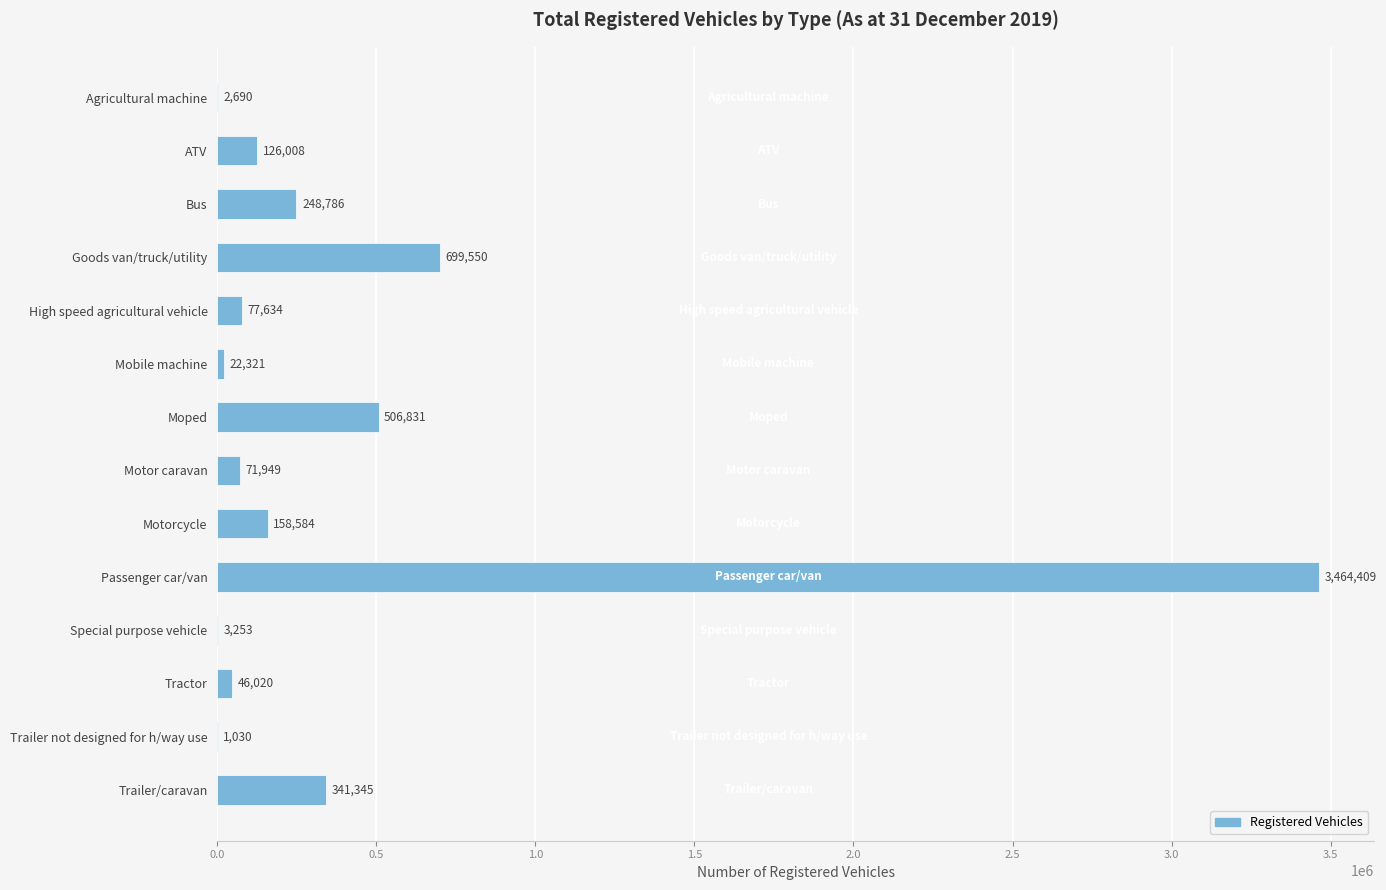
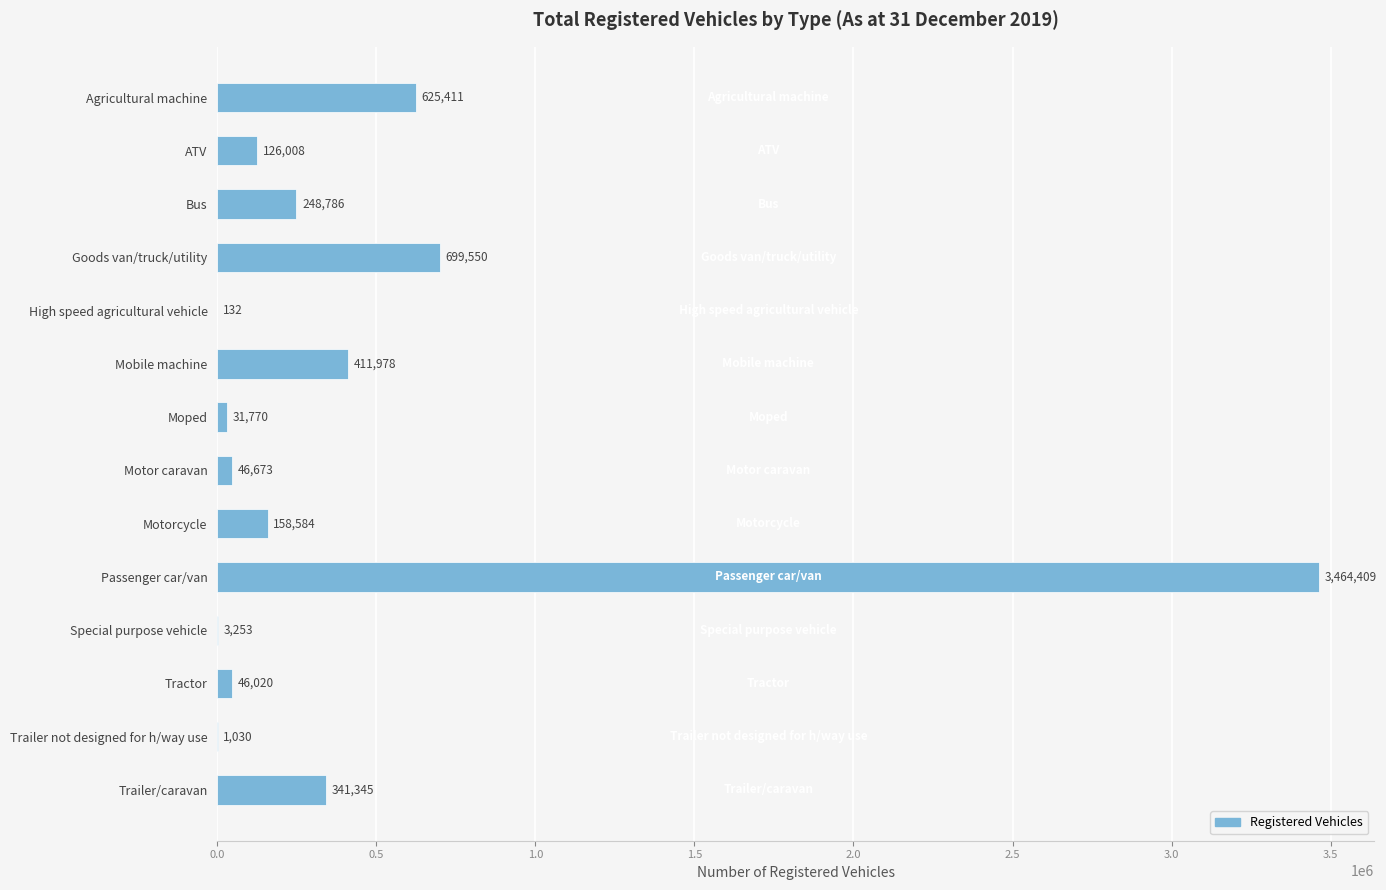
  {
-   "Agricultural machine": "2,690",
+   "Agricultural machine": "625,411",
    "ATV": "126,008",
    "Bus": "248,786",
    "Goods van/truck/utility": "699,550",
-   "High speed agricultural vehicle": "77,634",
-   "Mobile machine": "22,321",
-   "Moped": "506,831",
-   "Motor caravan": "71,949",
+   "High speed agricultural vehicle": "132",
+   "Mobile machine": "411,978",
+   "Moped": "31,770",
+   "Motor caravan": "46,673",
    "Motorcycle": "158,584",
    "Passenger car/van": "3,464,409",
    "Special purpose vehicle": "3,253",
    "Tractor": "46,020",
    "Trailer not designed for h/way use": "1,030",
    "Trailer/caravan": "341,345"
  }
